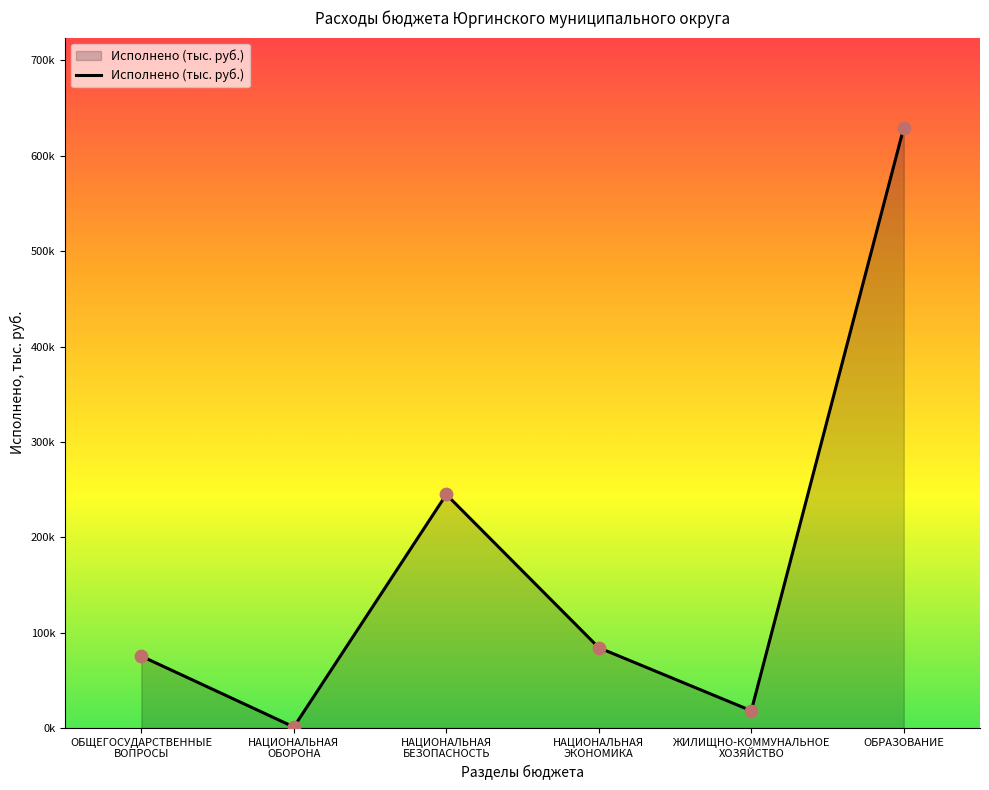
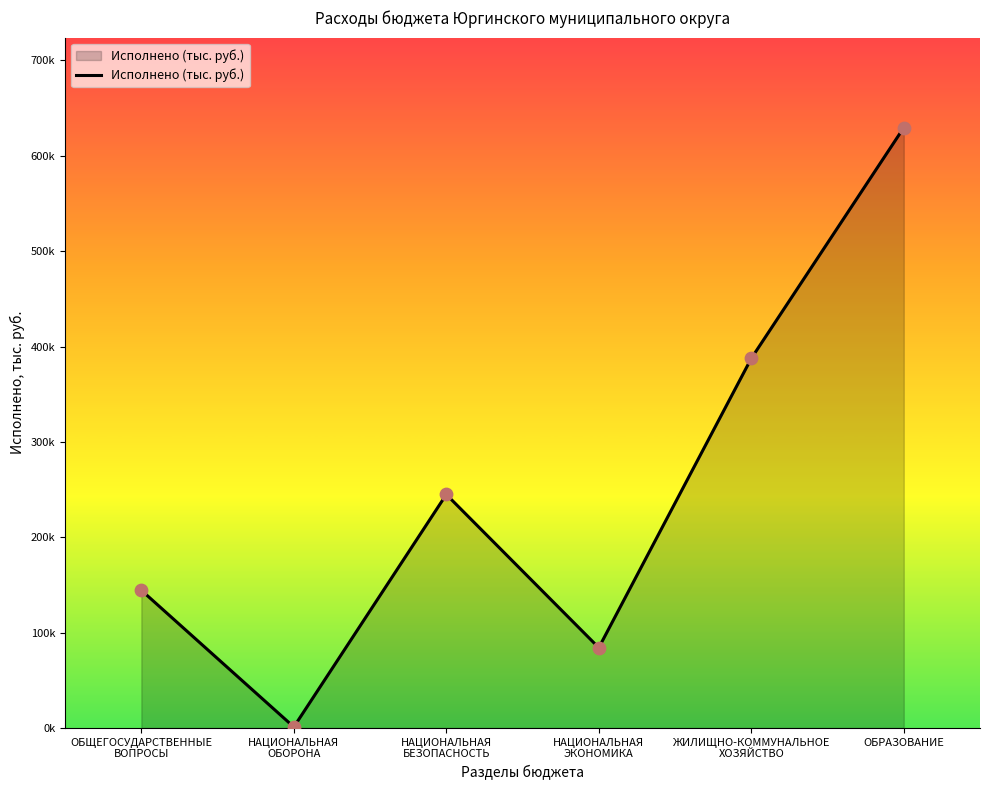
  {
-   "ОБЩЕГОСУДАРСТВЕННЫЕ ВОПРОСЫ": 80000,
+   "ОБЩЕГОСУДАРСТВЕННЫЕ ВОПРОСЫ": 140000,
    "НАЦИОНАЛЬНАЯ ОБОРОНА": 0,
    "НАЦИОНАЛЬНАЯ БЕЗОПАСНОСТЬ": 240000,
    "НАЦИОНАЛЬНАЯ ЭКОНОМИКА": 80000,
-   "ЖИЛИЩНО-КОММУНАЛЬНОЕ ХОЗЯЙСТВО": 20000,
+   "ЖИЛИЩНО-КОММУНАЛЬНОЕ ХОЗЯЙСТВО": 390000,
    "ОБРАЗОВАНИЕ": 630000
  }
